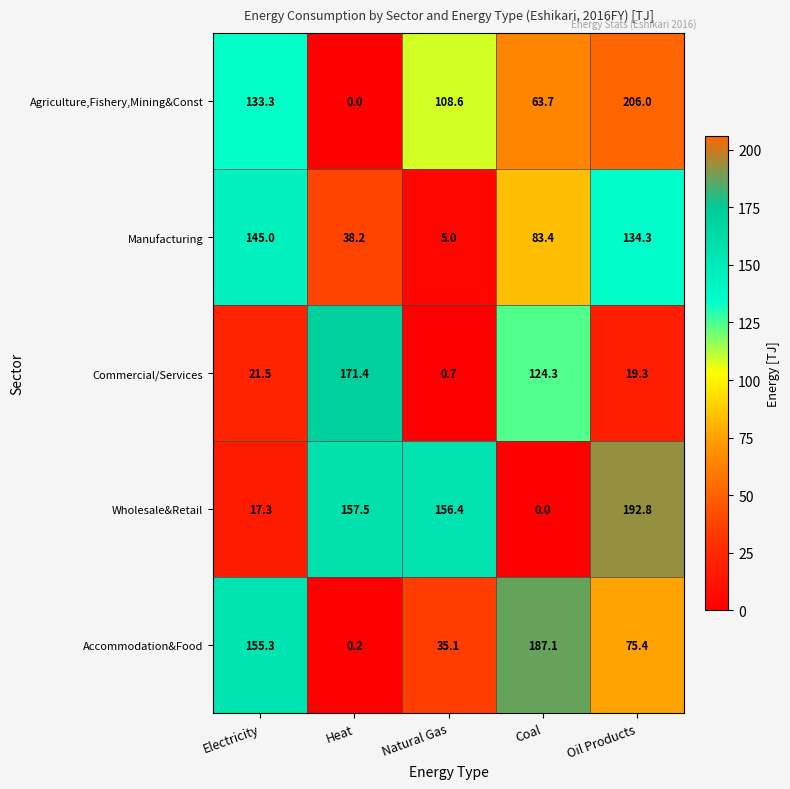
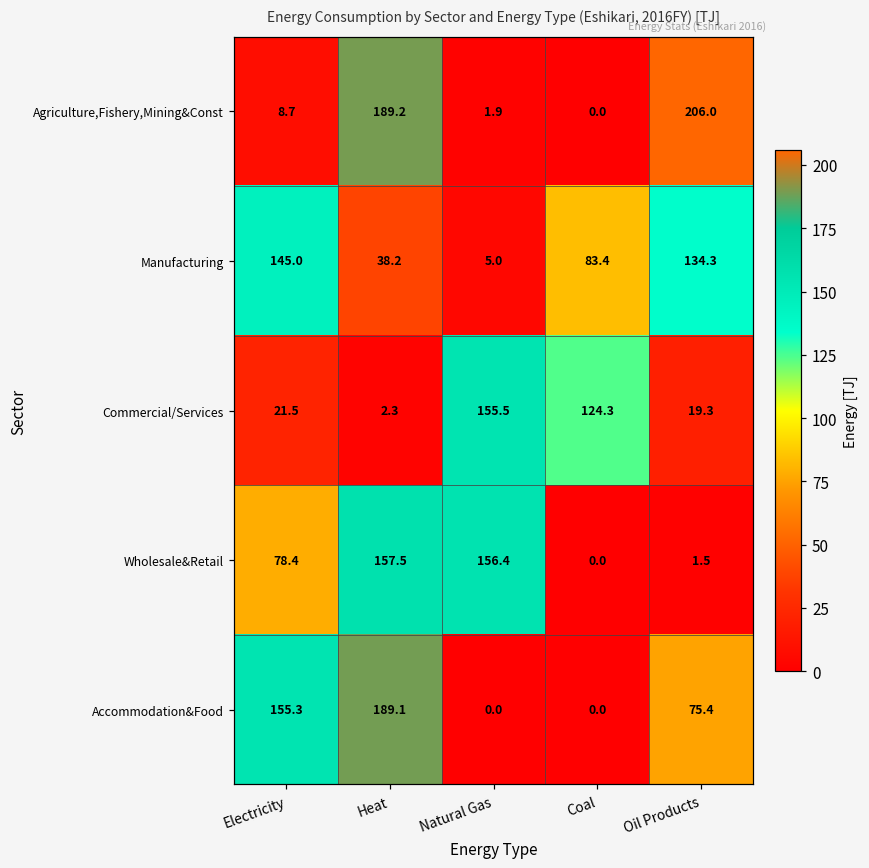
  {
    "Agriculture,Fishery,Mining&Const": {
-     "Electricity": 133.3,
-     "Heat": 0.0,
-     "Natural Gas": 108.6,
-     "Coal": 63.7,
+     "Electricity": 8.7,
+     "Heat": 189.2,
+     "Natural Gas": 1.9,
+     "Coal": 0.0,
      "Oil Products": 206.0
    },
    "Manufacturing": {
      "Electricity": 145.0,
      "Heat": 38.2,
      "Natural Gas": 5.0,
      "Coal": 83.4,
      "Oil Products": 134.3
    },
    "Commercial/Services": {
      "Electricity": 21.5,
-     "Heat": 171.4,
-     "Natural Gas": 0.7,
+     "Heat": 2.3,
+     "Natural Gas": 155.5,
      "Coal": 124.3,
      "Oil Products": 19.3
    },
    "Wholesale&Retail": {
-     "Electricity": 17.3,
+     "Electricity": 78.4,
      "Heat": 157.5,
      "Natural Gas": 156.4,
      "Coal": 0.0,
-     "Oil Products": 192.8
+     "Oil Products": 1.5
    },
    "Accommodation&Food": {
      "Electricity": 155.3,
-     "Heat": 0.2,
-     "Natural Gas": 35.1,
-     "Coal": 187.1,
+     "Heat": 189.1,
+     "Natural Gas": 0.0,
+     "Coal": 0.0,
      "Oil Products": 75.4
    }
  }
